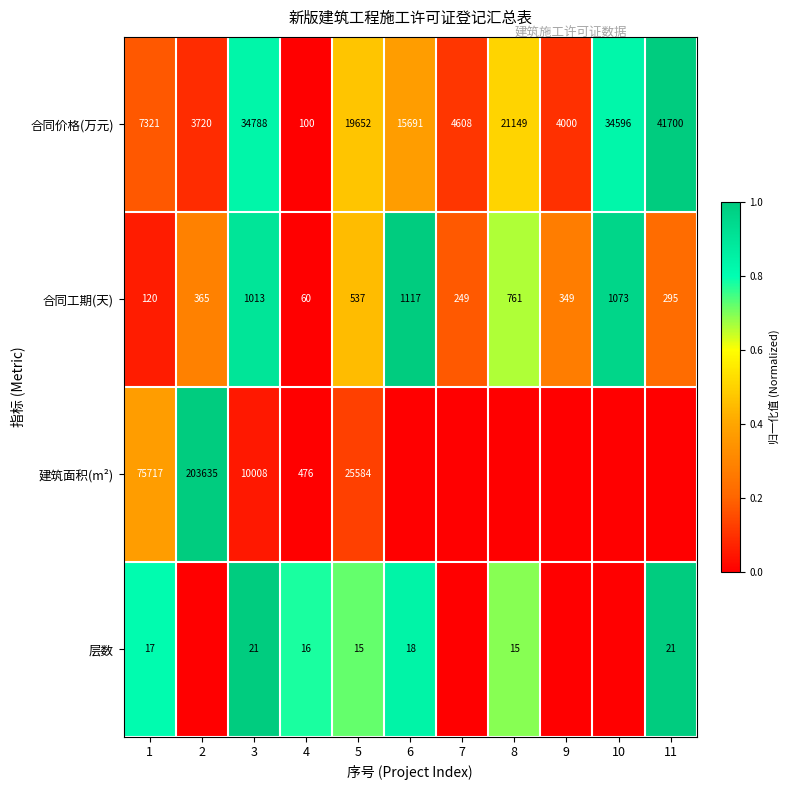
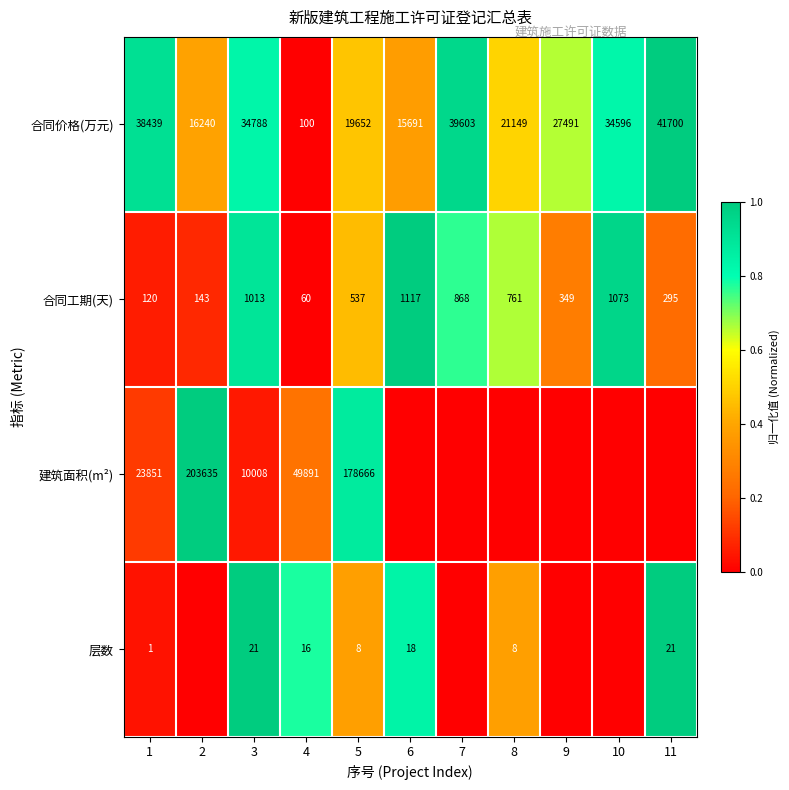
  {
    "合同价格(万元)": {
-     "1": 7321,
-     "2": 3720,
+     "1": 38439,
+     "2": 16240,
      "3": 34788,
      "4": 100,
      "5": 19652,
      "6": 15691,
-     "7": 4608,
+     "7": 39603,
      "8": 21149,
-     "9": 4000,
+     "9": 27491,
      "10": 34596,
      "11": 41700
    },
    "合同工期(天)": {
      "1": 120,
-     "2": 365,
+     "2": 143,
      "3": 1013,
      "4": 60,
      "5": 537,
      "6": 1117,
-     "7": 249,
+     "7": 868,
      "8": 761,
      "9": 349,
      "10": 1073,
      "11": 295
    },
    "建筑面积(m²)": {
-     "1": 75717,
+     "1": 23851,
      "2": 203635,
      "3": 10008,
-     "4": 476,
-     "5": 25584
+     "4": 49891,
+     "5": 178666
    },
    "层数": {
-     "1": 17,
+     "1": 1,
      "3": 21,
      "4": 16,
-     "5": 15,
+     "5": 8,
      "6": 18,
-     "8": 15,
+     "8": 8,
      "11": 21
    }
  }
